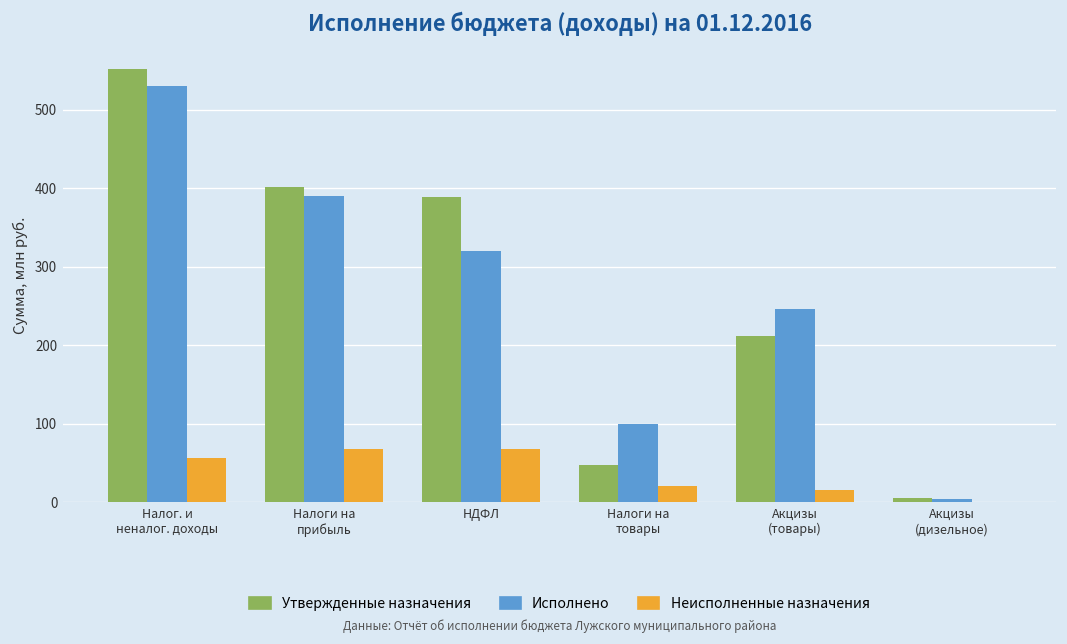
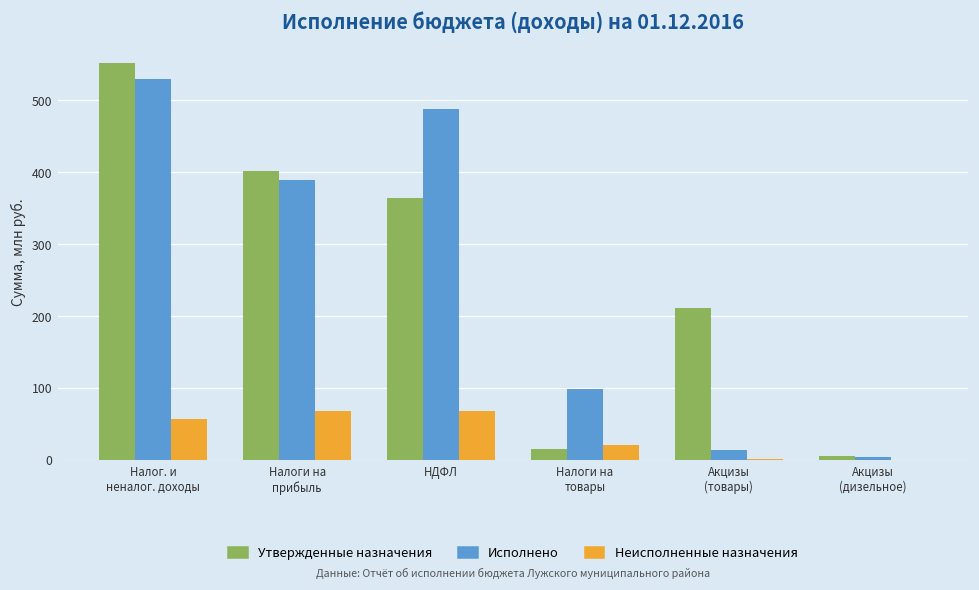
  {
    "Утвержденные назначения": {
      "Налог. и неналог. доходы": 550,
      "Налоги на прибыль": 400,
-     "НДФЛ": 390,
-     "Налоги на товары": 50,
+     "НДФЛ": 360,
+     "Налоги на товары": 20,
      "Акцизы (товары)": 210,
      "Акцизы (дизельное)": 10
    },
    "Исполнено": {
      "Налог. и неналог. доходы": 530,
      "Налоги на прибыль": 390,
-     "НДФЛ": 320,
+     "НДФЛ": 490,
      "Налоги на товары": 100,
-     "Акцизы (товары)": 250,
+     "Акцизы (товары)": 10,
      "Акцизы (дизельное)": 0
    },
    "Неисполненные назначения": {
      "Налог. и неналог. доходы": 60,
      "Налоги на прибыль": 70,
      "НДФЛ": 70,
      "Налоги на товары": 20,
-     "Акцизы (товары)": 20
+     "Акцизы (товары)": 0
    }
  }
